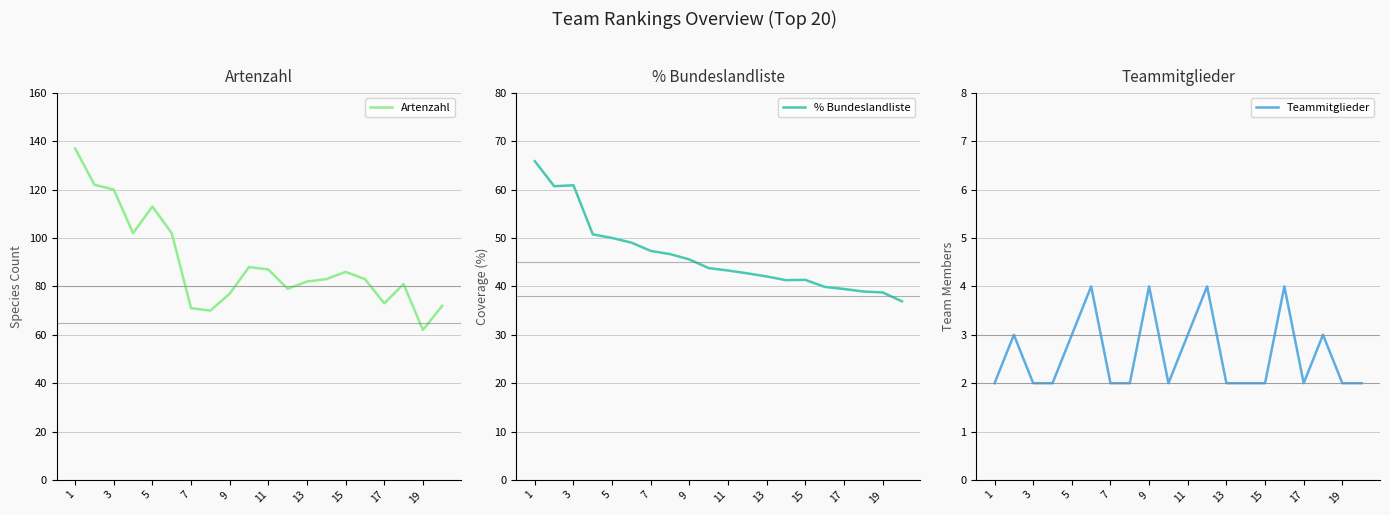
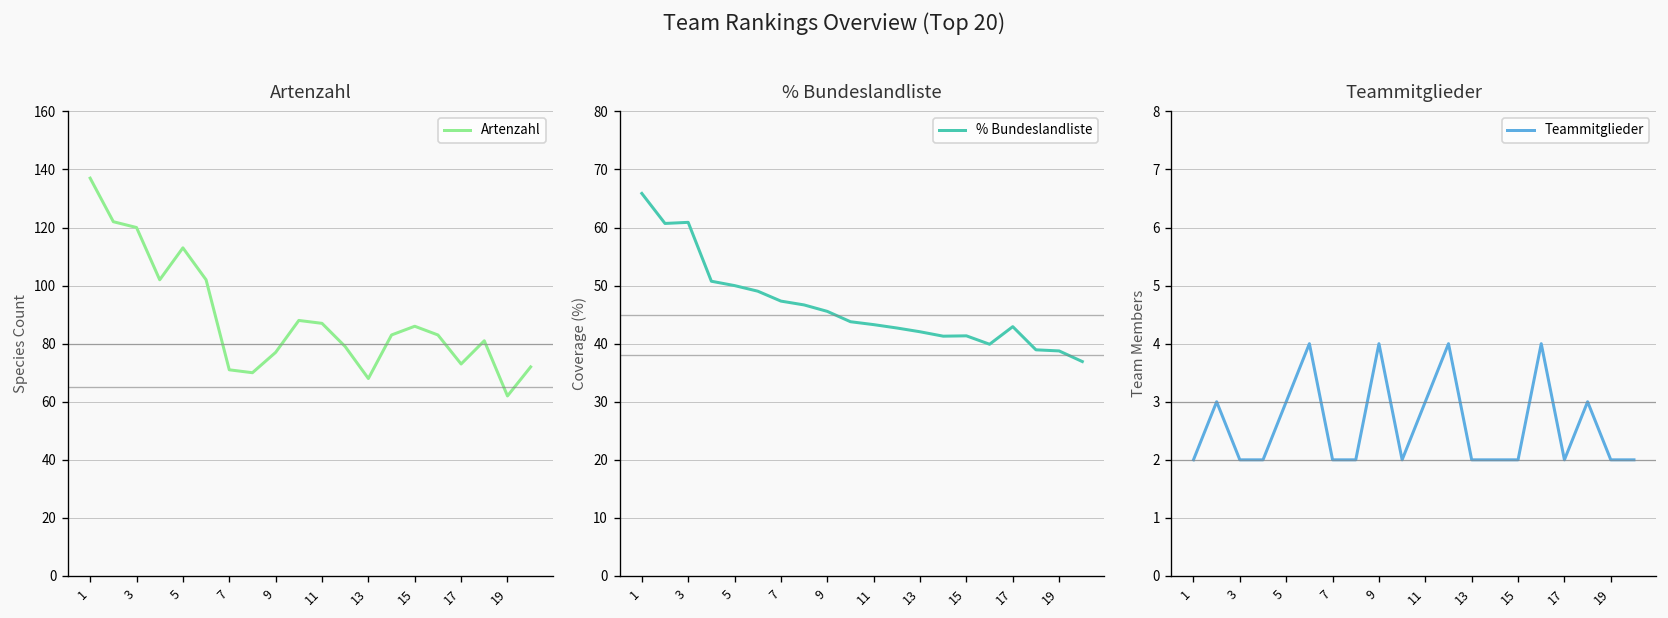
  {
    "Artenzahl": {
      "1": 137,
      "3": 120,
      "5": 113,
      "7": 71,
      "9": 77,
      "11": 87,
-     "13": 82,
+     "13": 68,
      "15": 86,
      "17": 73,
      "19": 62
    },
    "% Bundeslandliste": {
      "1": 66,
      "3": 61,
      "5": 50,
      "7": 47,
      "9": 46,
      "11": 43,
      "13": 42,
      "15": 41,
-     "17": 39,
+     "17": 43,
      "19": 39
    },
    "Teammitglieder": {
      "1": 2.0,
      "3": 2.0,
      "5": 3.0,
      "7": 2.0,
      "9": 4.0,
      "11": 3.0,
      "13": 2.0,
      "15": 2.0,
      "17": 2.0,
      "19": 2.0
    }
  }
